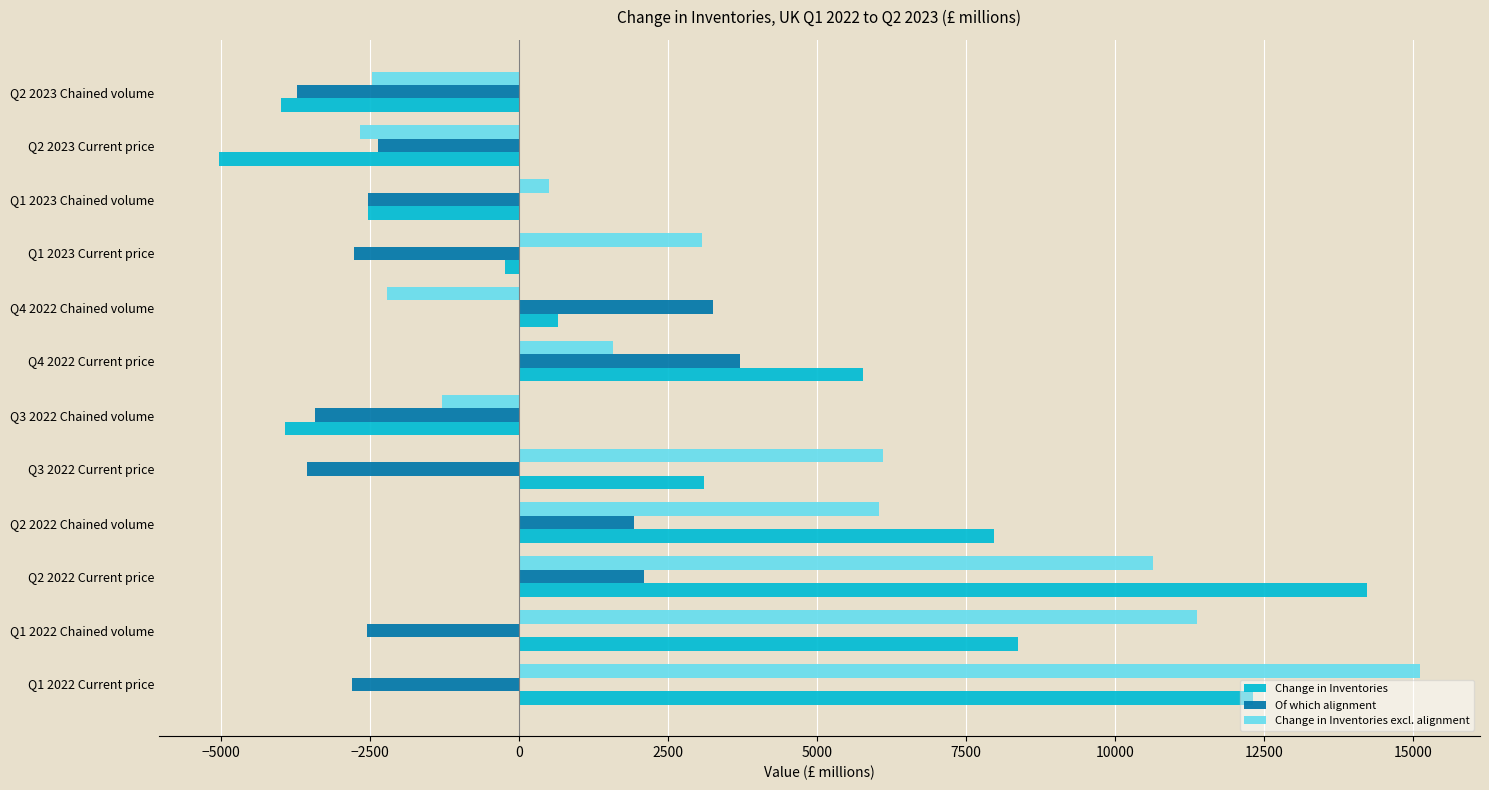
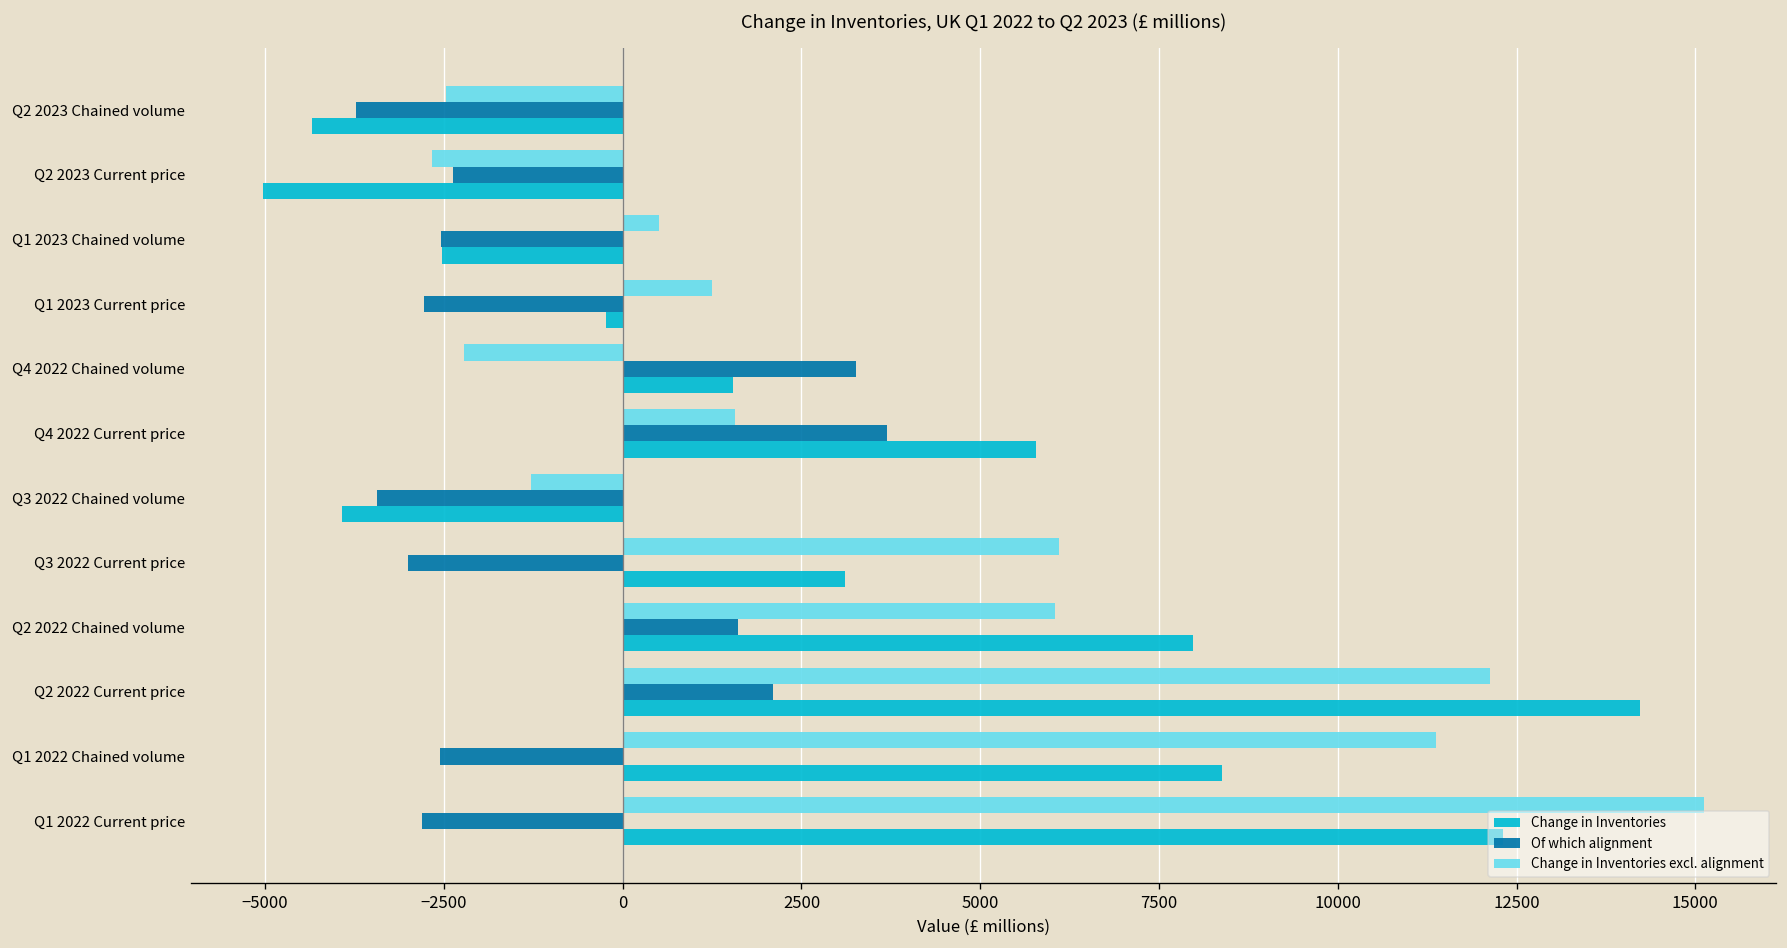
  {
    "Change in Inventories": {
-     "Q2 2023 Chained volume": -4000,
+     "Q2 2023 Chained volume": -4300,
      "Q2 2023 Current price": -5000,
      "Q1 2023 Chained volume": -2500,
      "Q1 2023 Current price": -200,
-     "Q4 2022 Chained volume": 700,
+     "Q4 2022 Chained volume": 1500,
      "Q4 2022 Current price": 5800,
      "Q3 2022 Chained volume": -3900,
      "Q3 2022 Current price": 3100,
      "Q2 2022 Chained volume": 8000,
      "Q2 2022 Current price": 14200,
      "Q1 2022 Chained volume": 8400
    },
    "Of which alignment": {
      "Q2 2023 Chained volume": -3700,
      "Q2 2023 Current price": -2400,
      "Q1 2023 Chained volume": -2500,
      "Q1 2023 Current price": -2800,
      "Q4 2022 Chained volume": 3300,
      "Q4 2022 Current price": 3700,
      "Q3 2022 Chained volume": -3400,
-     "Q3 2022 Current price": -3600,
-     "Q2 2022 Chained volume": 1900,
+     "Q3 2022 Current price": -3000,
+     "Q2 2022 Chained volume": 1600,
      "Q2 2022 Current price": 2100,
      "Q1 2022 Chained volume": -2600,
      "Q1 2022 Current price": -2800
    },
    "Change in Inventories excl. alignment": {
      "Q2 2023 Chained volume": -2500,
      "Q2 2023 Current price": -2700,
      "Q1 2023 Chained volume": 500,
-     "Q1 2023 Current price": 3100,
+     "Q1 2023 Current price": 1200,
      "Q4 2022 Chained volume": -2200,
      "Q4 2022 Current price": 1600,
      "Q3 2022 Chained volume": -1300,
      "Q3 2022 Current price": 6100,
      "Q2 2022 Chained volume": 6000,
-     "Q2 2022 Current price": 10600,
+     "Q2 2022 Current price": 12100,
      "Q1 2022 Chained volume": 11400,
      "Q1 2022 Current price": 15100
    }
  }
